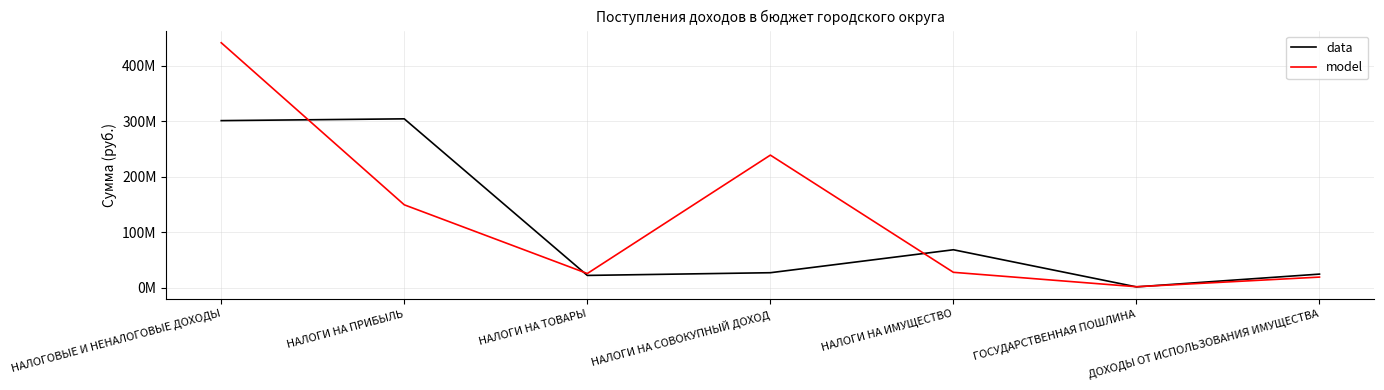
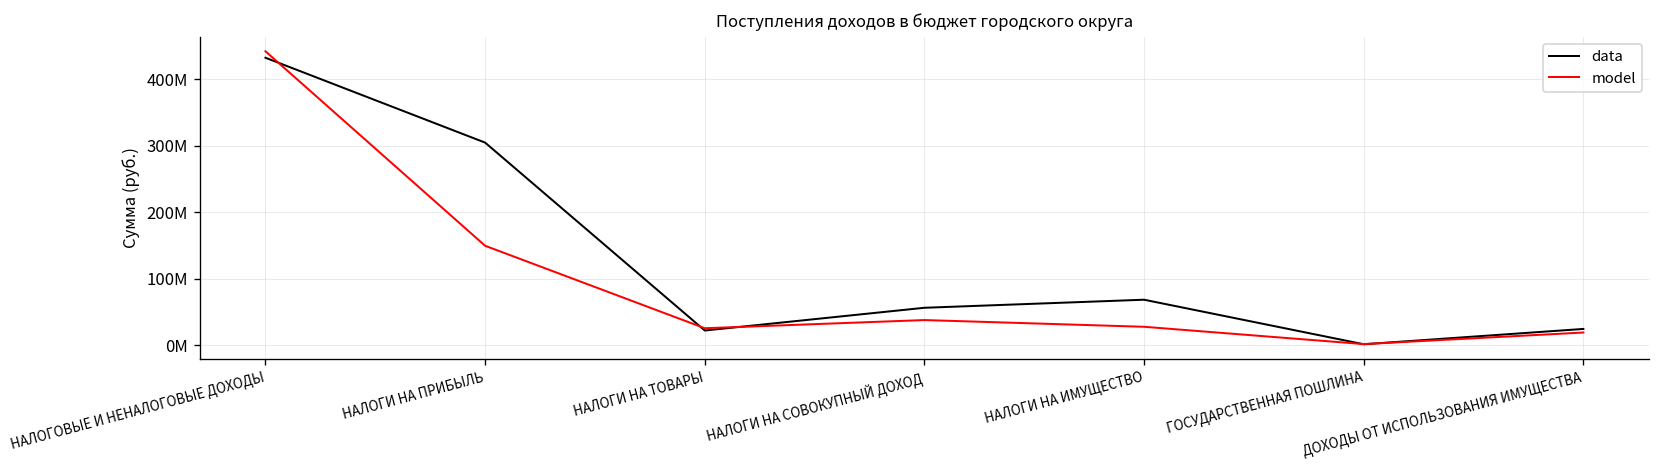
  {
    "data": {
-     "НАЛОГОВЫЕ И НЕНАЛОГОВЫЕ ДОХОДЫ": 300000000,
+     "НАЛОГОВЫЕ И НЕНАЛОГОВЫЕ ДОХОДЫ": 430000000,
      "НАЛОГИ НА ПРИБЫЛЬ": 300000000,
-     "НАЛОГИ НА СОВОКУПНЫЙ ДОХОД": 30000000,
+     "НАЛОГИ НА СОВОКУПНЫЙ ДОХОД": 60000000,
      "НАЛОГИ НА ИМУЩЕСТВО": 70000000,
      "ДОХОДЫ ОТ ИСПОЛЬЗОВАНИЯ ИМУЩЕСТВА": 20000000
    },
    "model": {
      "НАЛОГОВЫЕ И НЕНАЛОГОВЫЕ ДОХОДЫ": 440000000,
      "НАЛОГИ НА ПРИБЫЛЬ": 150000000,
-     "НАЛОГИ НА СОВОКУПНЫЙ ДОХОД": 240000000,
+     "НАЛОГИ НА СОВОКУПНЫЙ ДОХОД": 40000000,
      "НАЛОГИ НА ИМУЩЕСТВО": 30000000,
      "ДОХОДЫ ОТ ИСПОЛЬЗОВАНИЯ ИМУЩЕСТВА": 20000000
    }
  }
